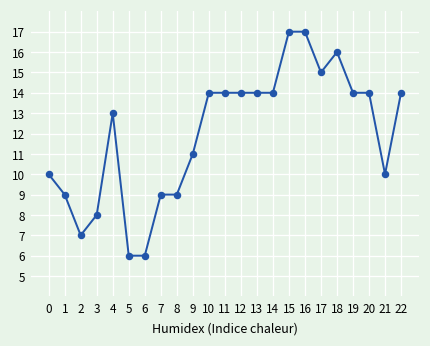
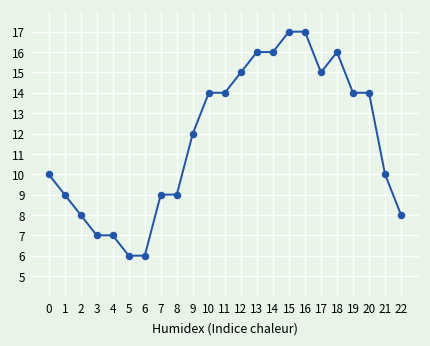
  {
    "0": 10,
    "1": 9,
-   "2": 7,
-   "3": 8,
-   "4": 13,
+   "2": 8,
+   "3": 7,
+   "4": 7,
    "5": 6,
    "6": 6,
    "7": 9,
    "8": 9,
-   "9": 11,
+   "9": 12,
    "10": 14,
    "11": 14,
-   "12": 14,
-   "13": 14,
-   "14": 14,
+   "12": 15,
+   "13": 16,
+   "14": 16,
    "15": 17,
    "16": 17,
    "17": 15,
    "18": 16,
    "19": 14,
    "20": 14,
    "21": 10,
-   "22": 14
+   "22": 8
  }
